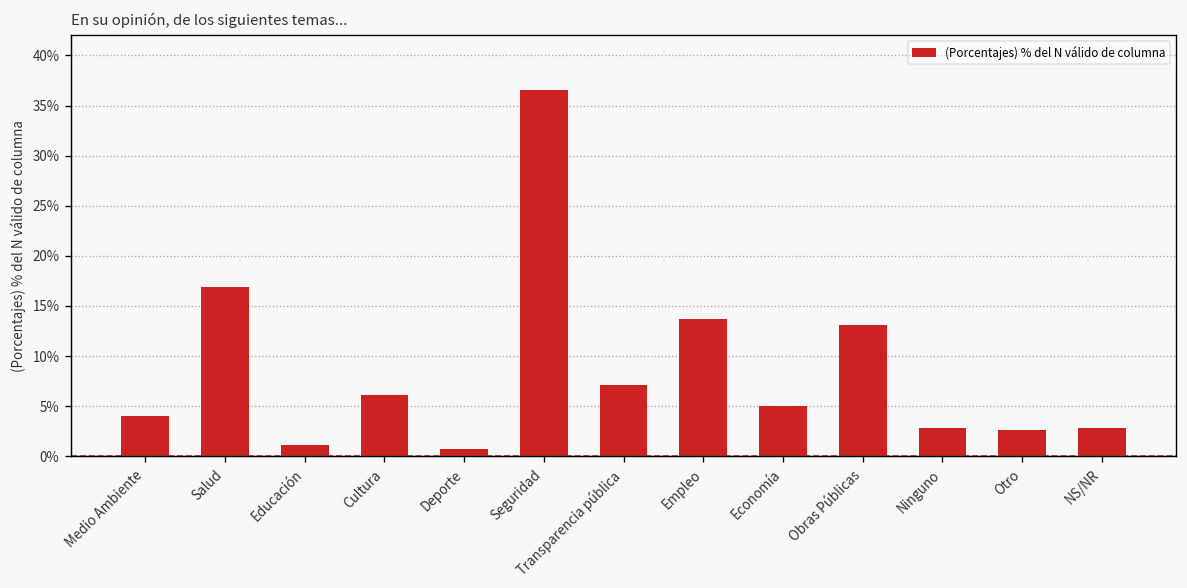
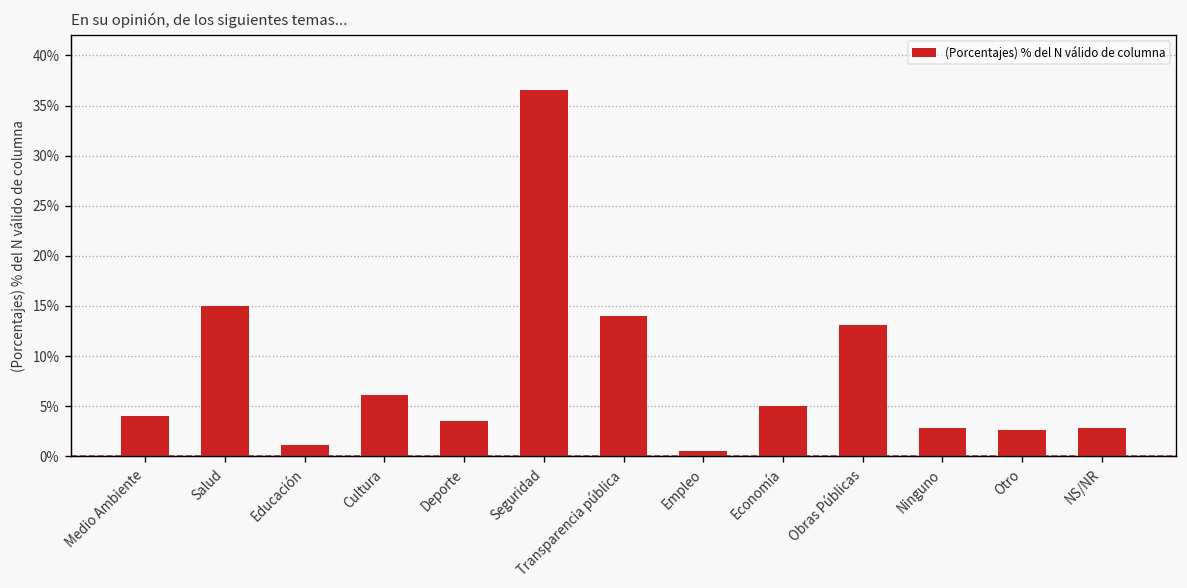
  {
    "Medio Ambiente": "4%",
-   "Salud": "17%",
+   "Salud": "15%",
    "Educación": "1%",
    "Cultura": "6%",
-   "Deporte": "1%",
+   "Deporte": "4%",
    "Seguridad": "37%",
-   "Transparencia pública": "7%",
-   "Empleo": "14%",
+   "Transparencia pública": "14%",
+   "Empleo": "0%",
    "Economía": "5%",
    "Obras Públicas": "13%",
    "Ninguno": "3%",
    "Otro": "3%",
    "NS/NR": "3%"
  }
